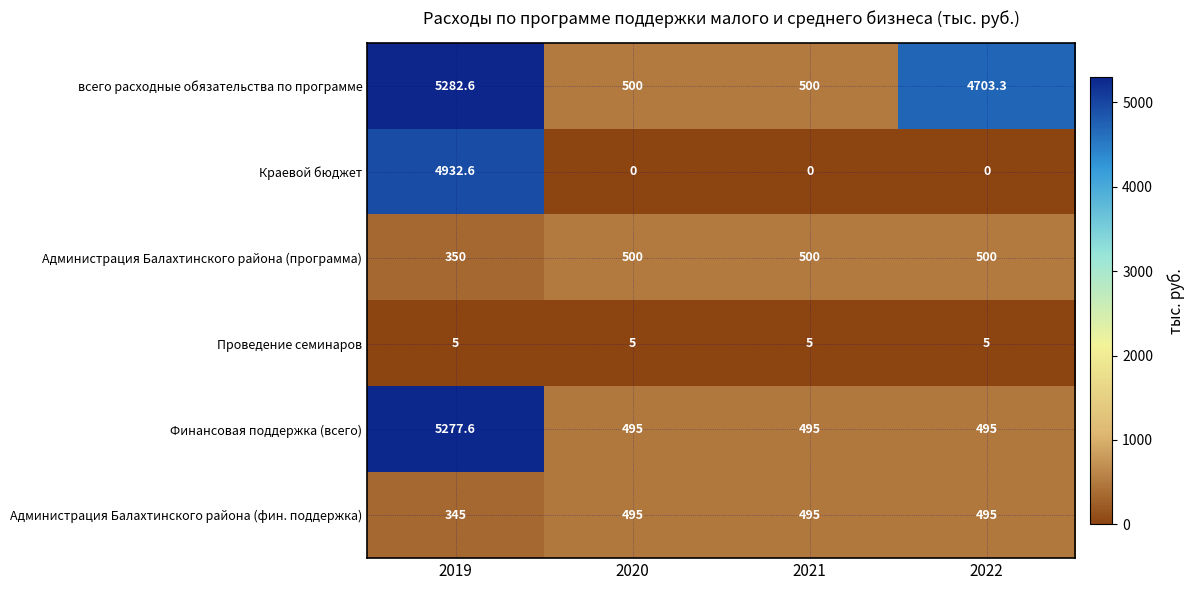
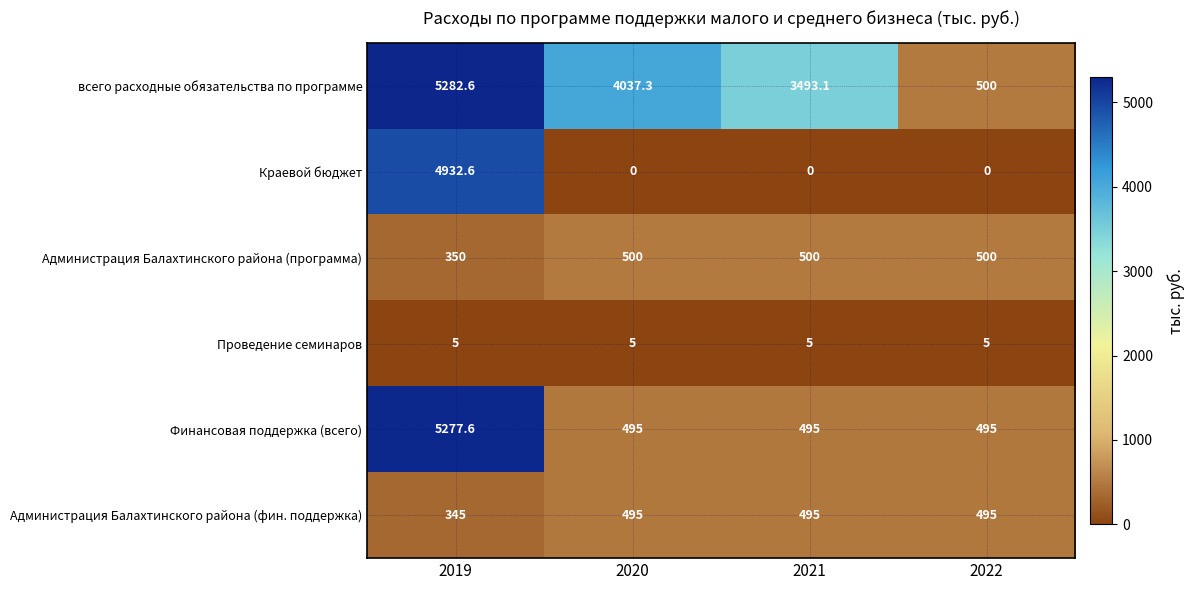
  {
    "всего расходные обязательства по программе": {
      "2019": 5282.6,
-     "2020": 500,
-     "2021": 500,
-     "2022": 4703.3
+     "2020": 4037.3,
+     "2021": 3493.1,
+     "2022": 500
    },
    "Краевой бюджет": {
      "2019": 4932.6,
      "2020": 0,
      "2021": 0,
      "2022": 0
    },
    "Администрация Балахтинского района (программа)": {
      "2019": 350,
      "2020": 500,
      "2021": 500,
      "2022": 500
    },
    "Проведение семинаров": {
      "2019": 5,
      "2020": 5,
      "2021": 5,
      "2022": 5
    },
    "Финансовая поддержка (всего)": {
      "2019": 5277.6,
      "2020": 495,
      "2021": 495,
      "2022": 495
    },
    "Администрация Балахтинского района (фин. поддержка)": {
      "2019": 345,
      "2020": 495,
      "2021": 495,
      "2022": 495
    }
  }
